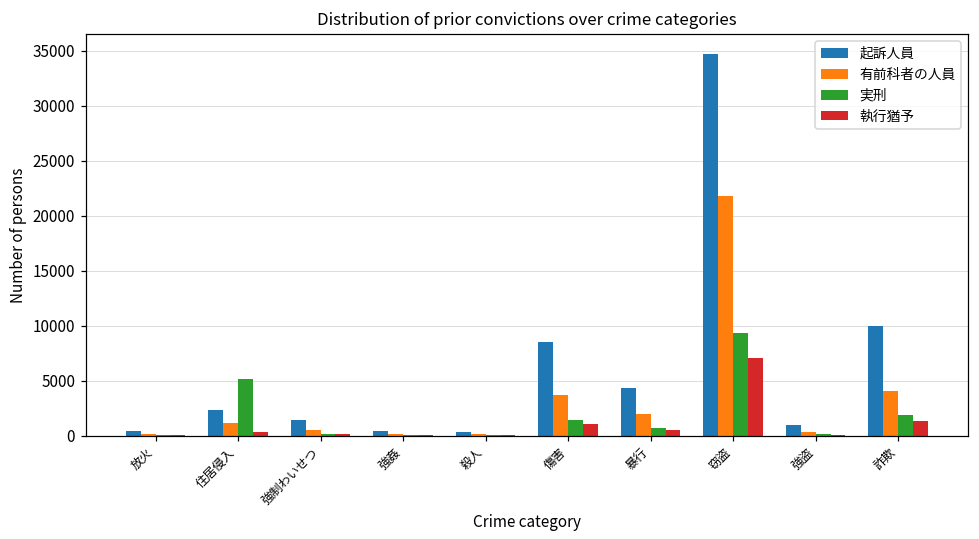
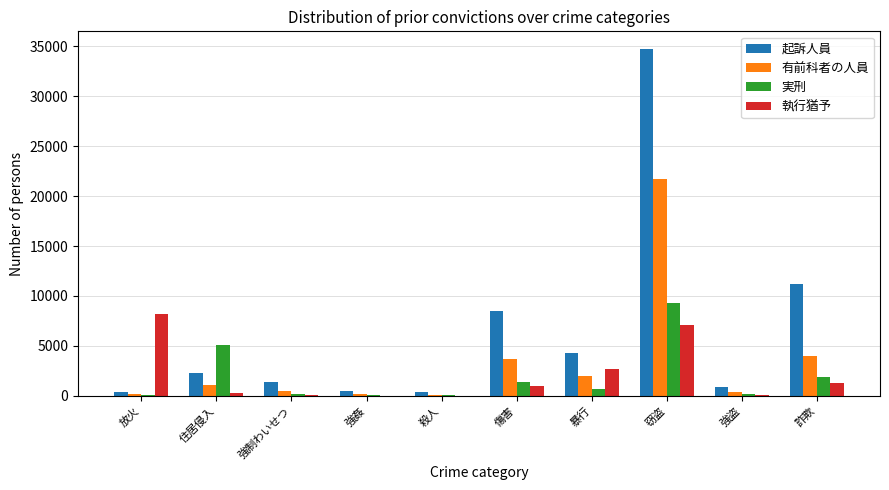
  {
    "起訴人員": {
      "放火": 0,
      "住居侵入": 2000,
      "強制わいせつ": 1000,
      "強姦": 0,
      "殺人": 0,
      "傷害": 8000,
      "暴行": 4000,
      "窃盗": 35000,
      "強盗": 1000,
-     "詐欺": 10000
+     "詐欺": 11000
    },
    "有前科者の人員": {
      "住居侵入": 1000,
      "強制わいせつ": 0,
      "傷害": 4000,
      "暴行": 2000,
      "窃盗": 22000,
      "強盗": 0,
      "詐欺": 4000
    },
    "実刑": {
      "住居侵入": 5000,
      "傷害": 1000,
      "暴行": 1000,
      "窃盗": 9000,
      "詐欺": 2000
    },
    "執行猶予": {
-     "放火": 0,
+     "放火": 8000,
      "住居侵入": 0,
      "傷害": 1000,
-     "暴行": 1000,
+     "暴行": 3000,
      "窃盗": 7000,
      "詐欺": 1000
    }
  }
